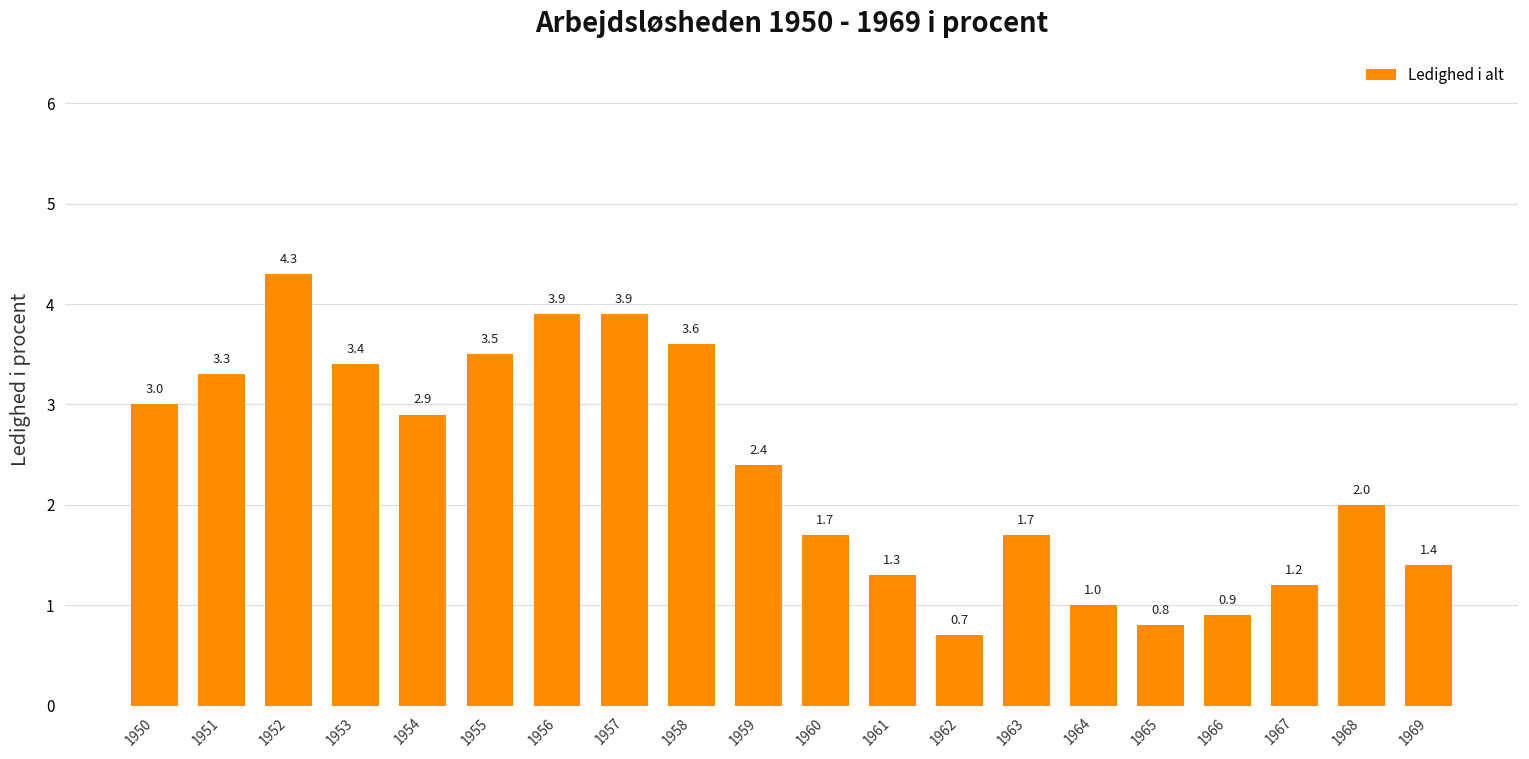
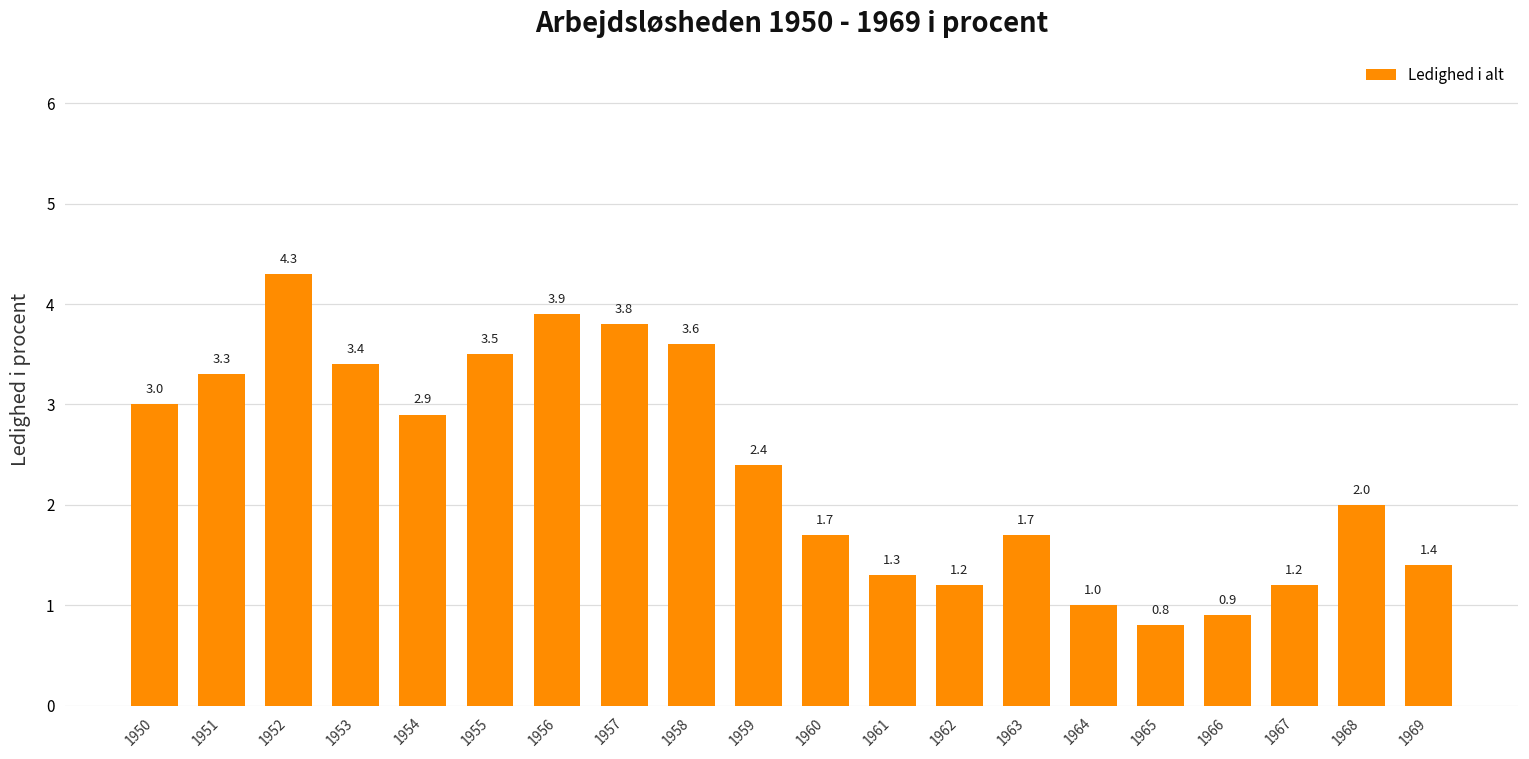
  {
    "1950": 3.0,
    "1951": 3.3,
    "1952": 4.3,
    "1953": 3.4,
    "1954": 2.9,
    "1955": 3.5,
    "1956": 3.9,
-   "1957": 3.9,
+   "1957": 3.8,
    "1958": 3.6,
    "1959": 2.4,
    "1960": 1.7,
    "1961": 1.3,
-   "1962": 0.7,
+   "1962": 1.2,
    "1963": 1.7,
    "1964": 1.0,
    "1965": 0.8,
    "1966": 0.9,
    "1967": 1.2,
    "1968": 2.0,
    "1969": 1.4
  }
